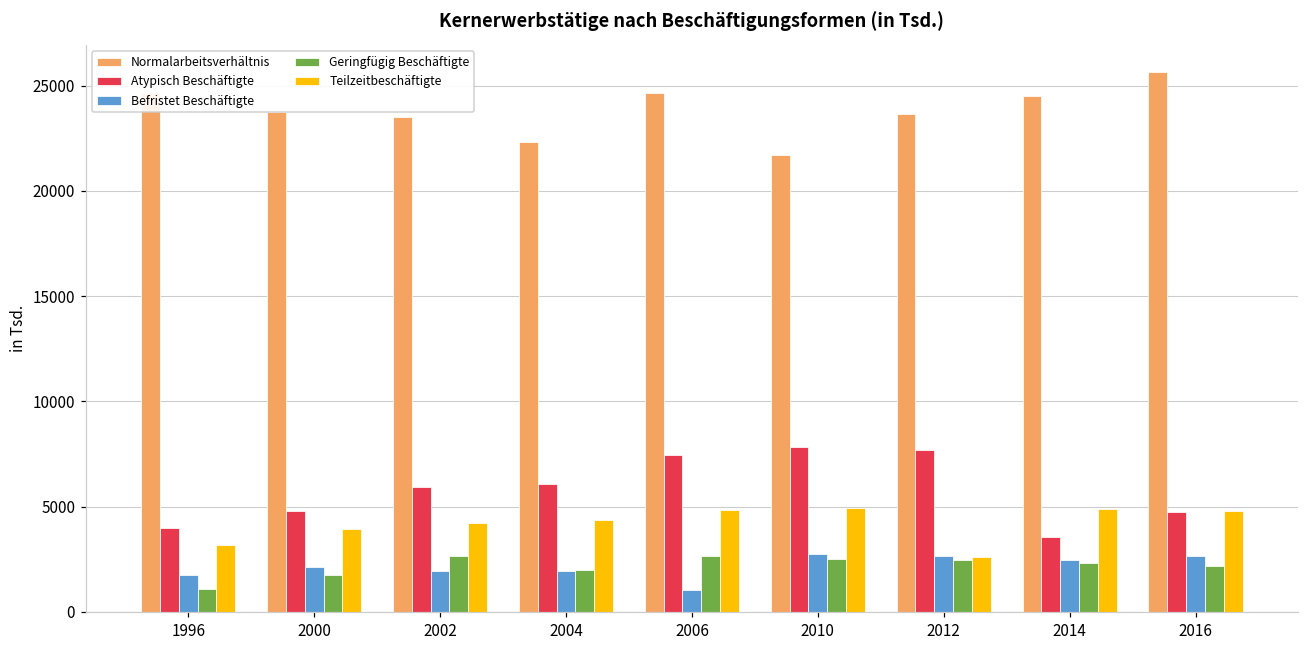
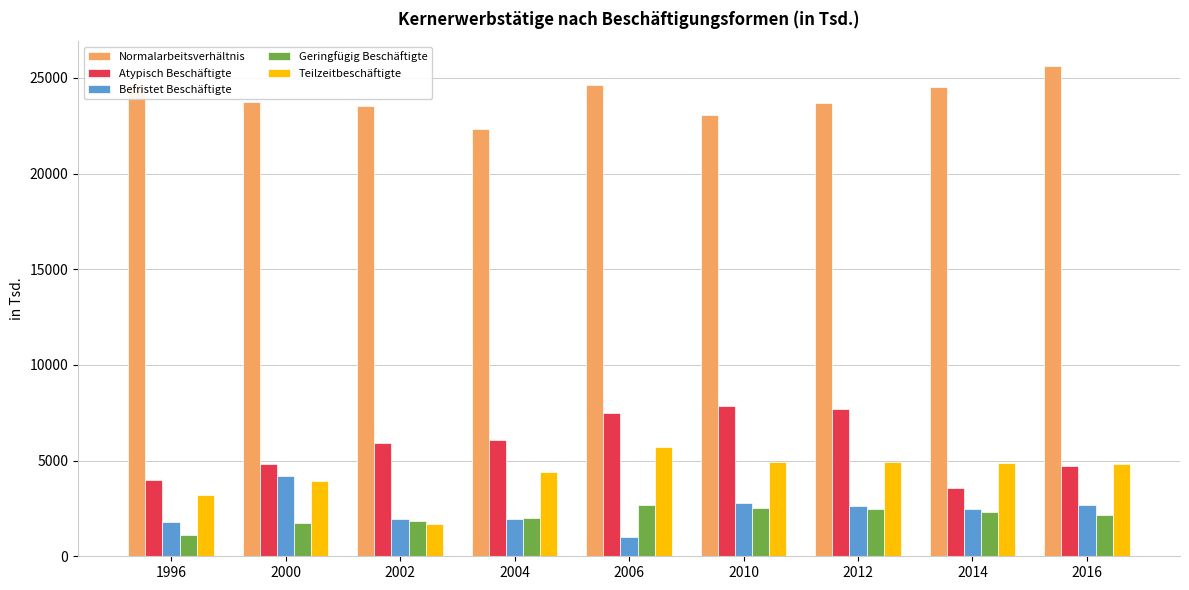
  {
    "Normalarbeitsverhältnis": {
      "2000": 23800,
      "2002": 23500,
      "2004": 22400,
      "2006": 24600,
-     "2010": 21700,
+     "2010": 23100,
      "2012": 23700,
      "2014": 24500,
      "2016": 25600
    },
    "Atypisch Beschäftigte": {
      "1996": 4000,
      "2000": 4800,
      "2002": 5900,
      "2004": 6100,
      "2006": 7500,
      "2010": 7800,
      "2012": 7700,
      "2014": 3600,
      "2016": 4700
    },
    "Befristet Beschäftigte": {
      "1996": 1800,
-     "2000": 2100,
+     "2000": 4200,
      "2002": 1900,
      "2004": 2000,
      "2006": 1000,
      "2010": 2800,
      "2012": 2600,
      "2014": 2500,
      "2016": 2700
    },
    "Geringfügig Beschäftigte": {
      "1996": 1100,
      "2000": 1700,
-     "2002": 2600,
+     "2002": 1900,
      "2004": 2000,
      "2006": 2700,
      "2010": 2500,
      "2012": 2500,
      "2014": 2300,
      "2016": 2200
    },
    "Teilzeitbeschäftigte": {
      "1996": 3200,
      "2000": 3900,
-     "2002": 4200,
+     "2002": 1700,
      "2004": 4400,
-     "2006": 4900,
+     "2006": 5700,
      "2010": 4900,
-     "2012": 2600,
+     "2012": 4900,
      "2014": 4900,
      "2016": 4800
    }
  }
